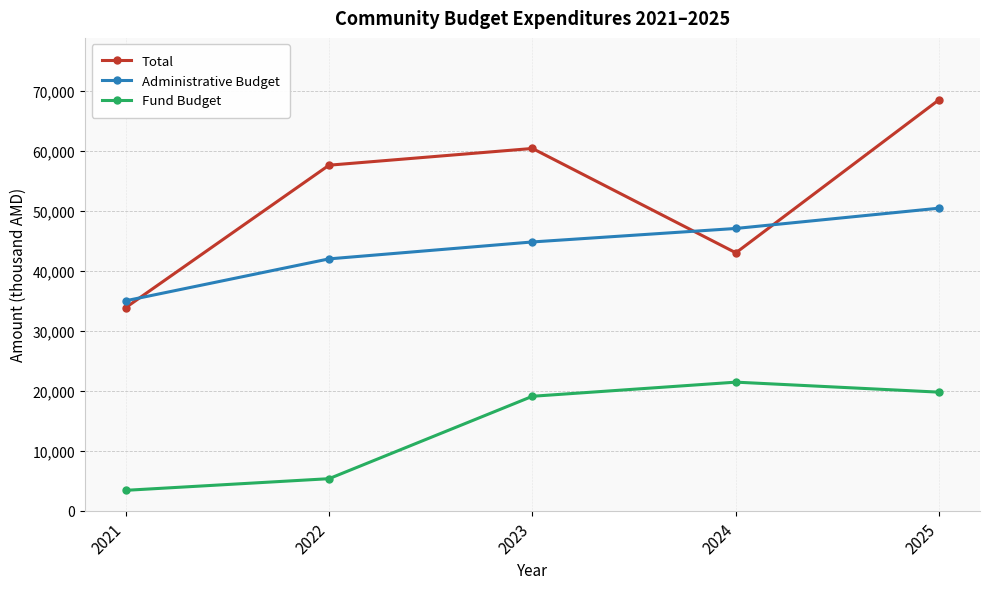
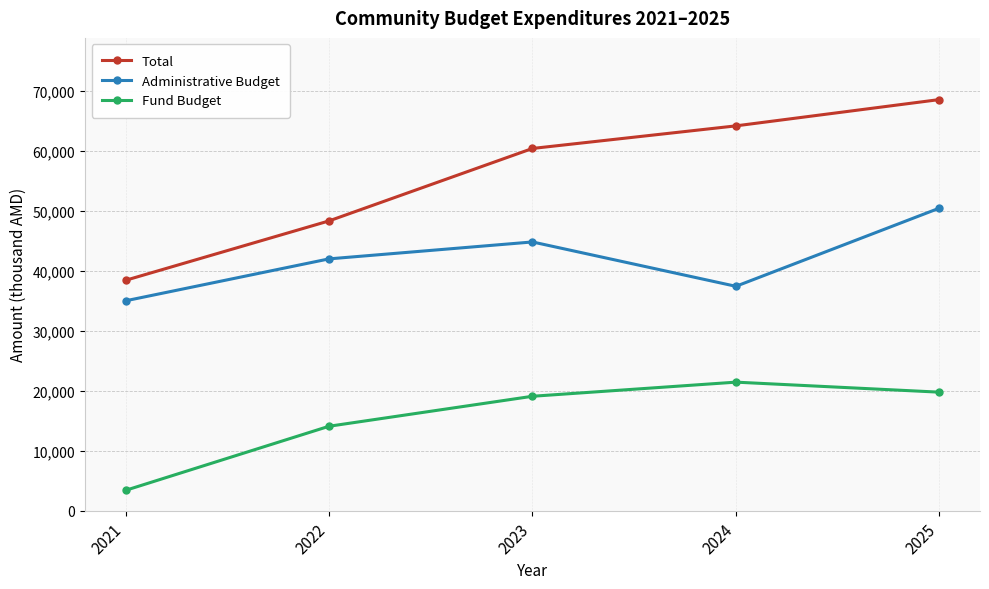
  {
    "Total": {
-     "2021": "34,000",
-     "2022": "58,000",
+     "2021": "38,000",
+     "2022": "48,000",
      "2023": "60,000",
-     "2024": "43,000",
+     "2024": "64,000",
      "2025": "69,000"
    },
    "Administrative Budget": {
      "2021": "35,000",
      "2022": "42,000",
      "2023": "45,000",
-     "2024": "47,000",
+     "2024": "37,000",
      "2025": "50,000"
    },
    "Fund Budget": {
      "2021": "3,000",
-     "2022": "5,000",
+     "2022": "14,000",
      "2023": "19,000",
      "2024": "21,000",
      "2025": "20,000"
    }
  }
